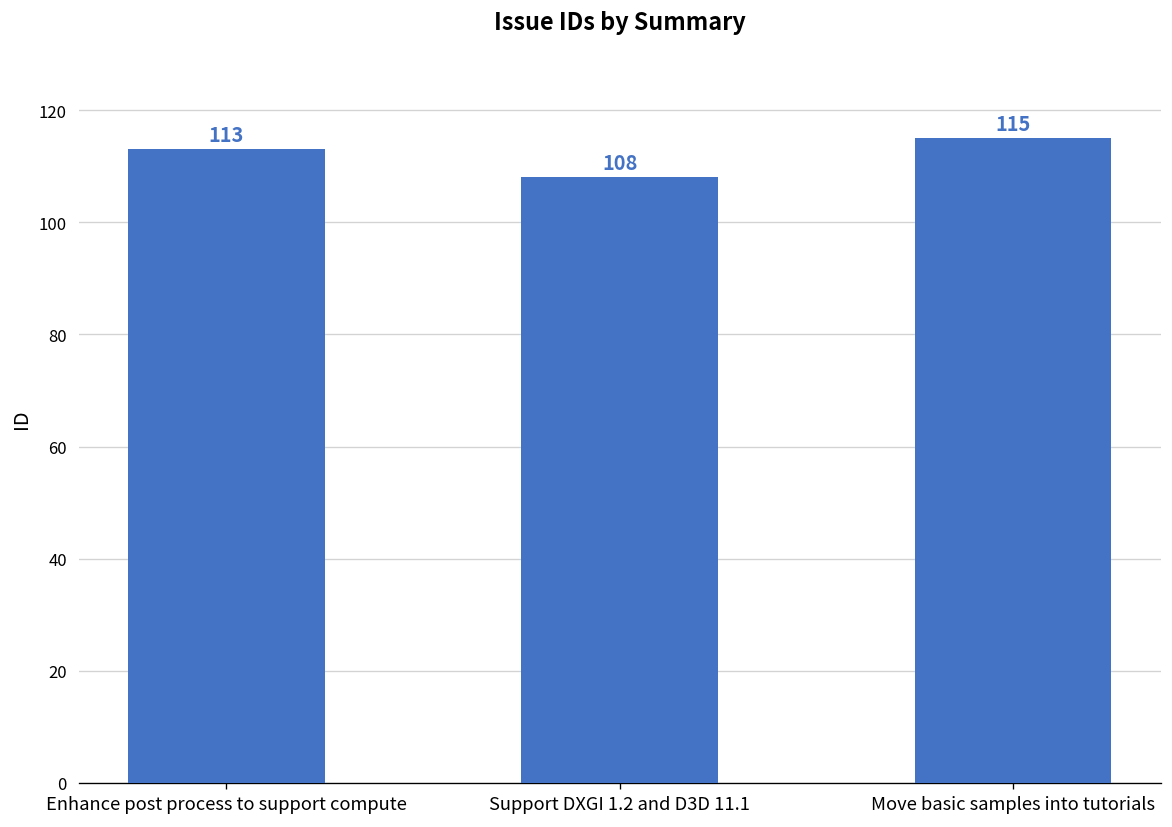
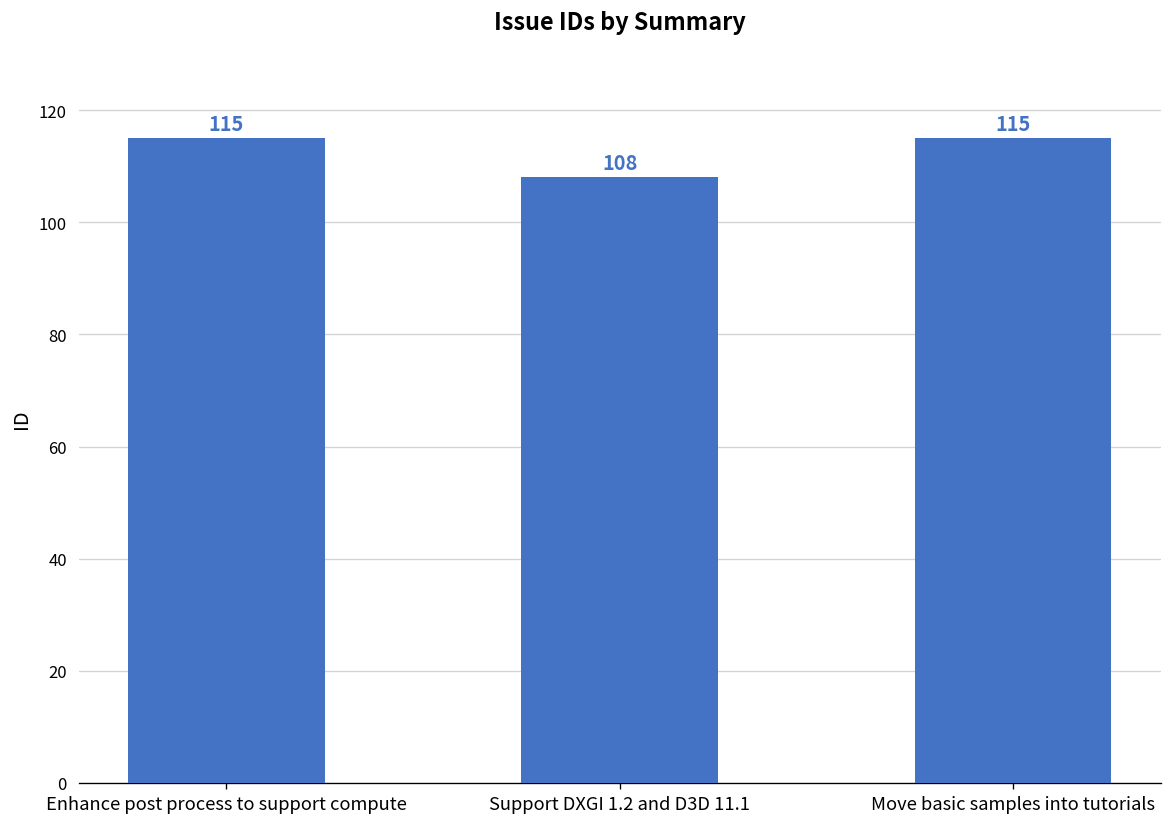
  {
-   "Enhance post process to support compute": 113,
+   "Enhance post process to support compute": 115,
    "Support DXGI 1.2 and D3D 11.1": 108,
    "Move basic samples into tutorials": 115
  }
